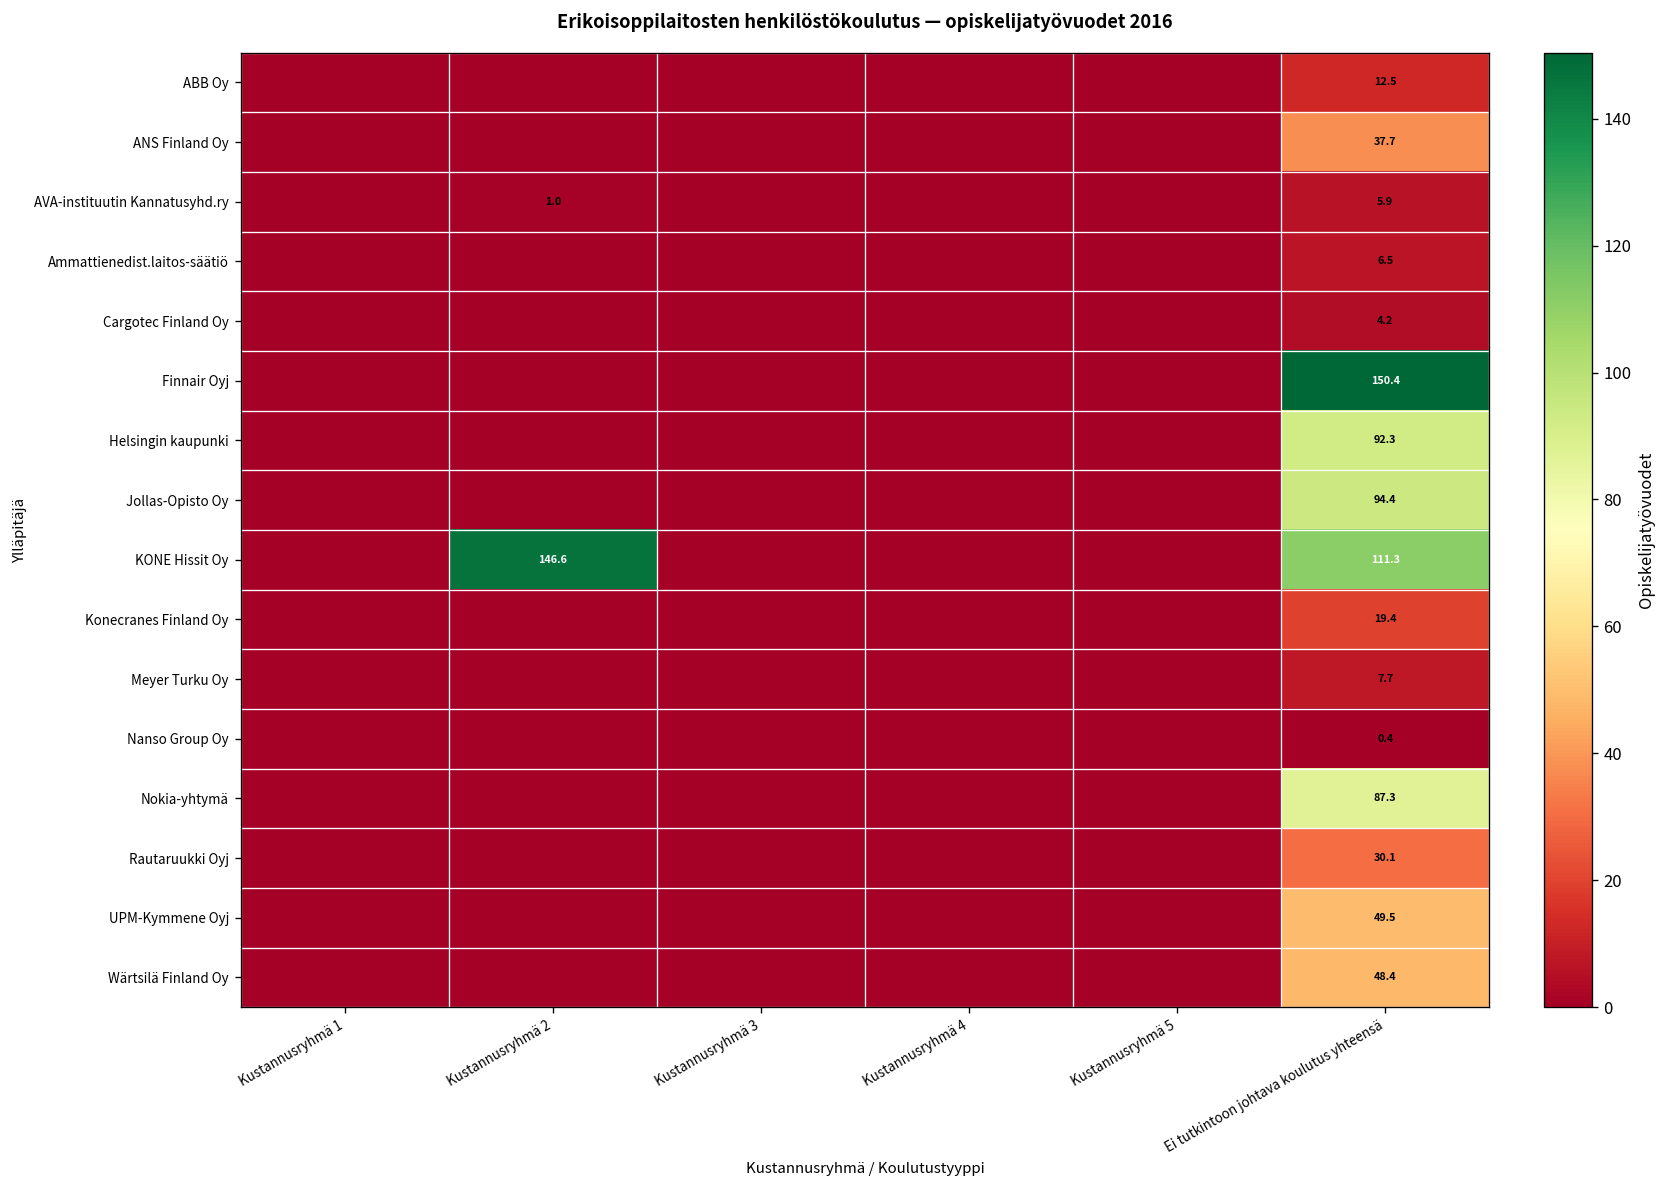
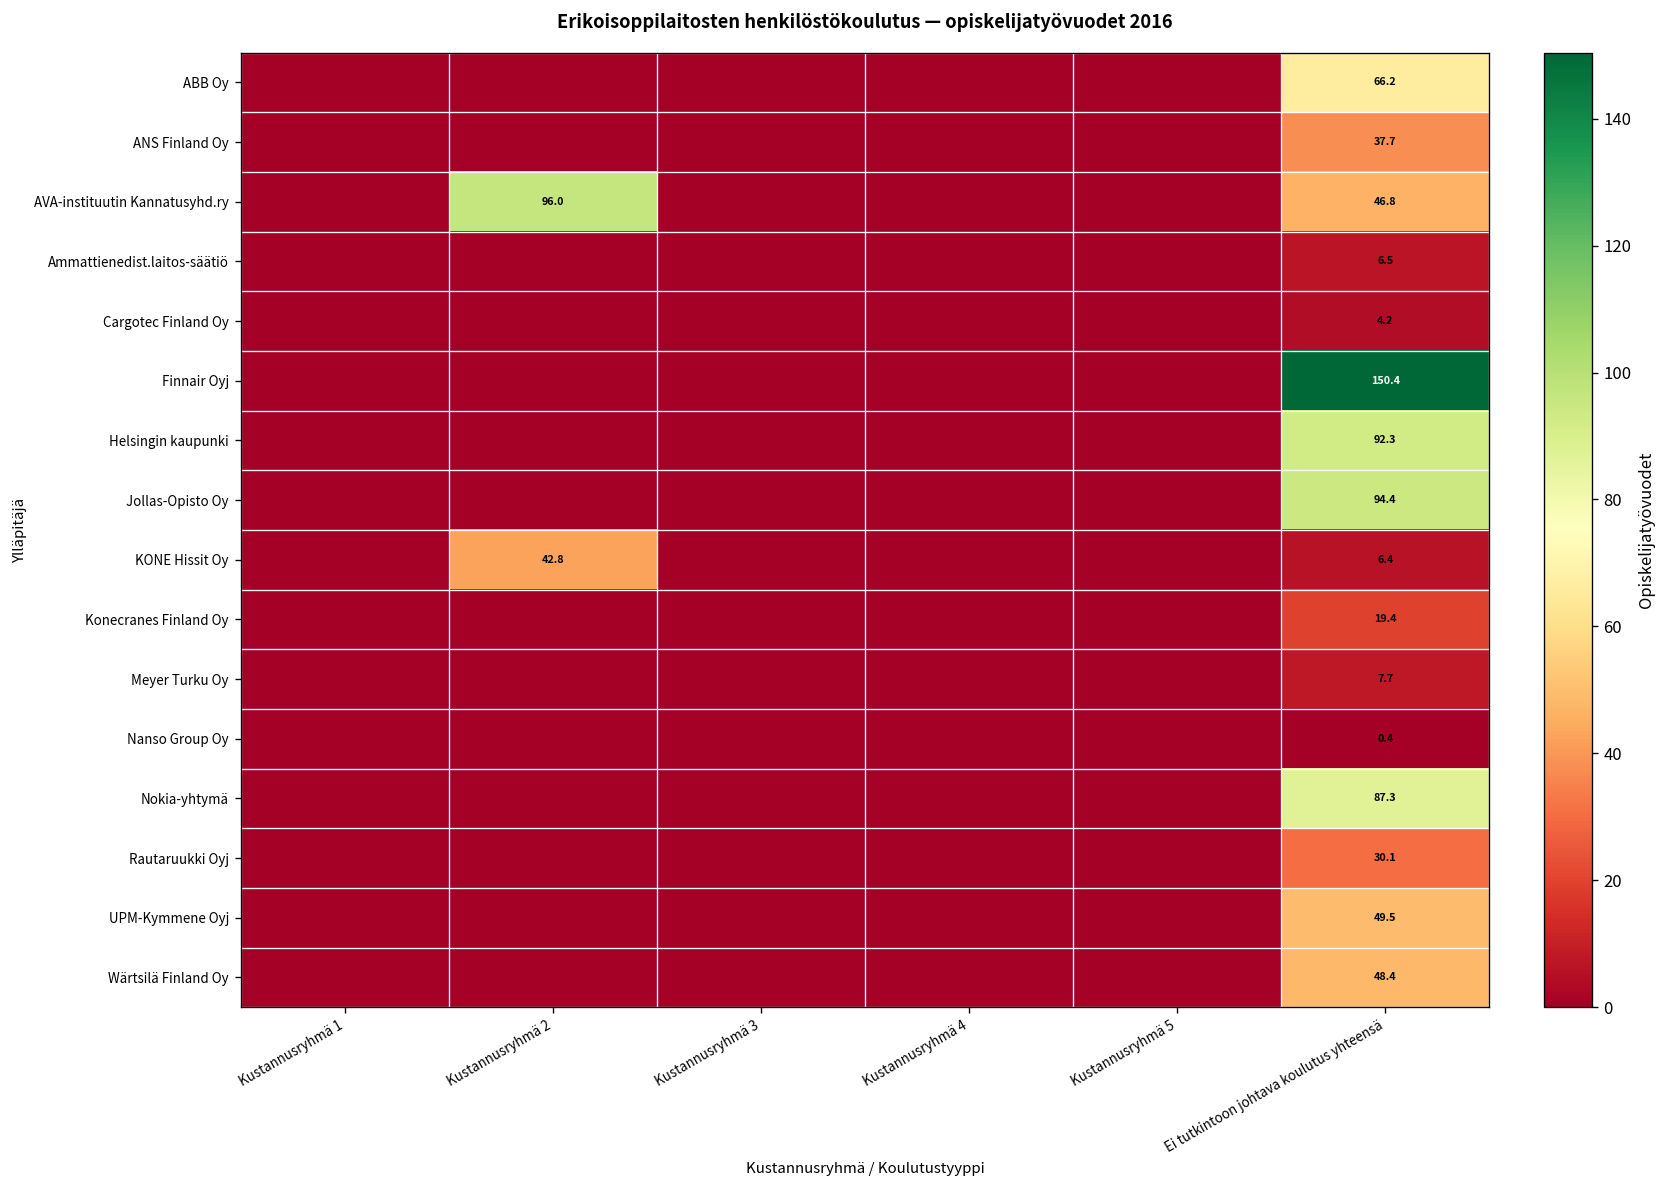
  {
    "ABB Oy": {
-     "Ei tutkintoon johtava koulutus yhteensä": 12.5
+     "Ei tutkintoon johtava koulutus yhteensä": 66.2
    },
    "ANS Finland Oy": {
      "Ei tutkintoon johtava koulutus yhteensä": 37.7
    },
    "AVA-instituutin Kannatusyhd.ry": {
-     "Kustannusryhmä 2": 1.0,
-     "Ei tutkintoon johtava koulutus yhteensä": 5.9
+     "Kustannusryhmä 2": 96.0,
+     "Ei tutkintoon johtava koulutus yhteensä": 46.8
    },
    "Ammattienedist.laitos-säätiö": {
      "Ei tutkintoon johtava koulutus yhteensä": 6.5
    },
    "Cargotec Finland Oy": {
      "Ei tutkintoon johtava koulutus yhteensä": 4.2
    },
    "Finnair Oyj": {
      "Ei tutkintoon johtava koulutus yhteensä": 150.4
    },
    "Helsingin kaupunki": {
      "Ei tutkintoon johtava koulutus yhteensä": 92.3
    },
    "Jollas-Opisto Oy": {
      "Ei tutkintoon johtava koulutus yhteensä": 94.4
    },
    "KONE Hissit Oy": {
-     "Kustannusryhmä 2": 146.6,
-     "Ei tutkintoon johtava koulutus yhteensä": 111.3
+     "Kustannusryhmä 2": 42.8,
+     "Ei tutkintoon johtava koulutus yhteensä": 6.4
    },
    "Konecranes Finland Oy": {
      "Ei tutkintoon johtava koulutus yhteensä": 19.4
    },
    "Meyer Turku Oy": {
      "Ei tutkintoon johtava koulutus yhteensä": 7.7
    },
    "Nanso Group Oy": {
      "Ei tutkintoon johtava koulutus yhteensä": 0.4
    },
    "Nokia-yhtymä": {
      "Ei tutkintoon johtava koulutus yhteensä": 87.3
    },
    "Rautaruukki Oyj": {
      "Ei tutkintoon johtava koulutus yhteensä": 30.1
    },
    "UPM-Kymmene Oyj": {
      "Ei tutkintoon johtava koulutus yhteensä": 49.5
    },
    "Wärtsilä Finland Oy": {
      "Ei tutkintoon johtava koulutus yhteensä": 48.4
    }
  }
